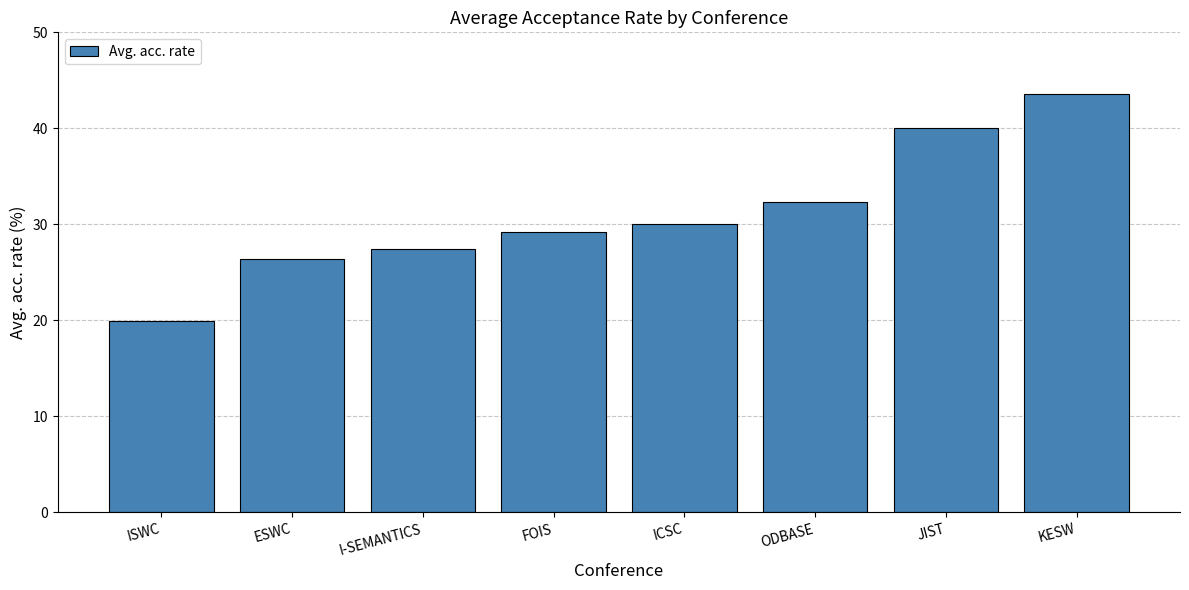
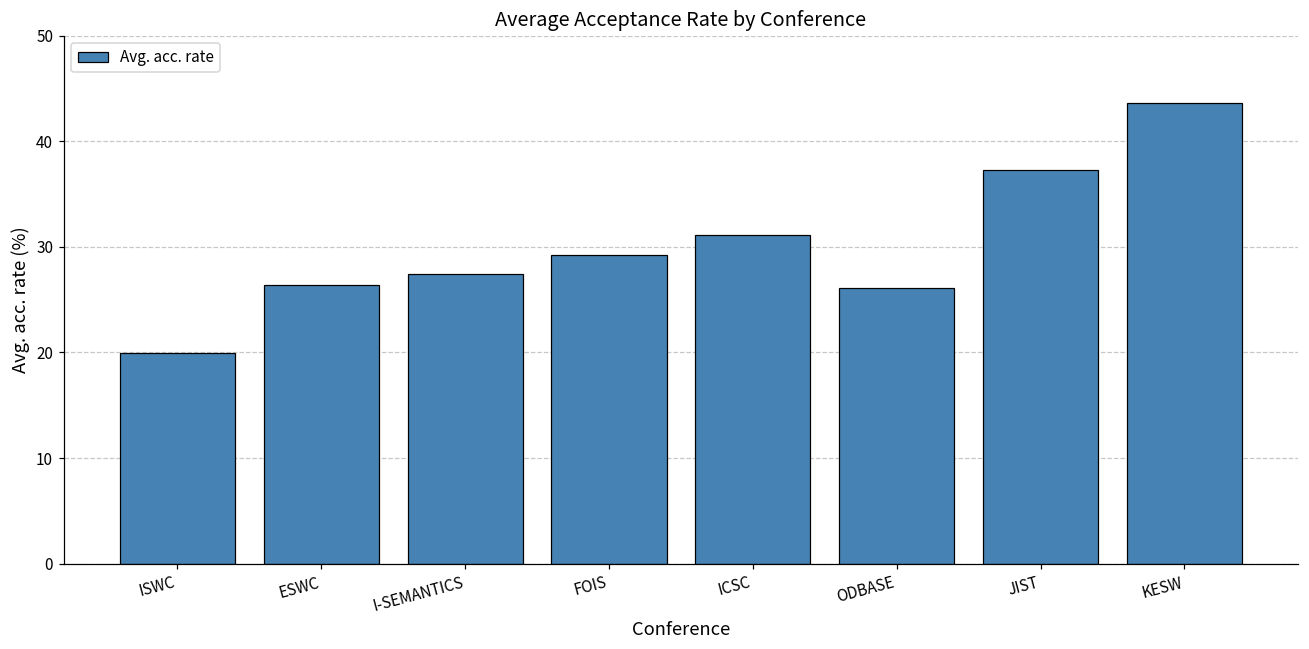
  {
    "ISWC": 20,
    "ESWC": 26,
    "I-SEMANTICS": 27,
    "FOIS": 29,
-   "ICSC": 30,
-   "ODBASE": 32,
-   "JIST": 40,
+   "ICSC": 31,
+   "ODBASE": 26,
+   "JIST": 37,
    "KESW": 44
  }
